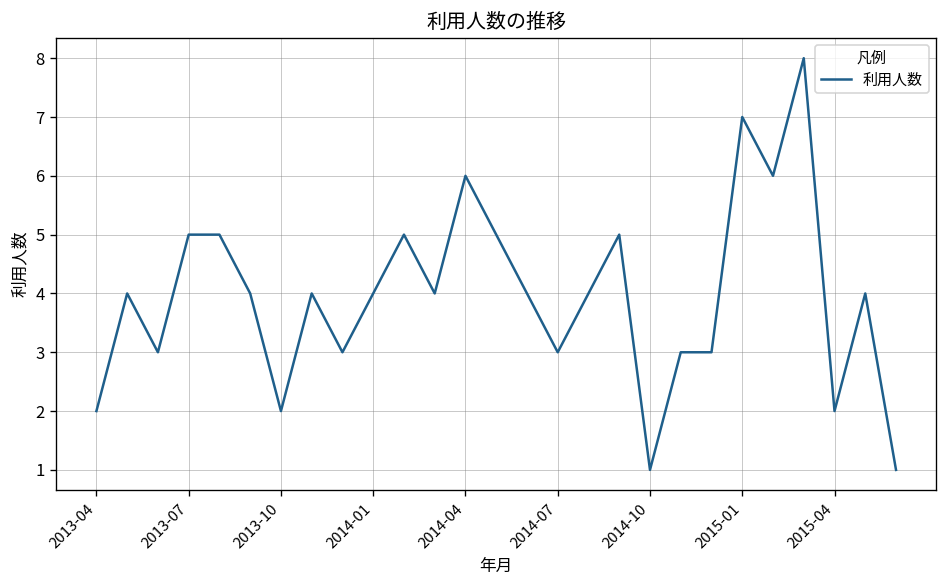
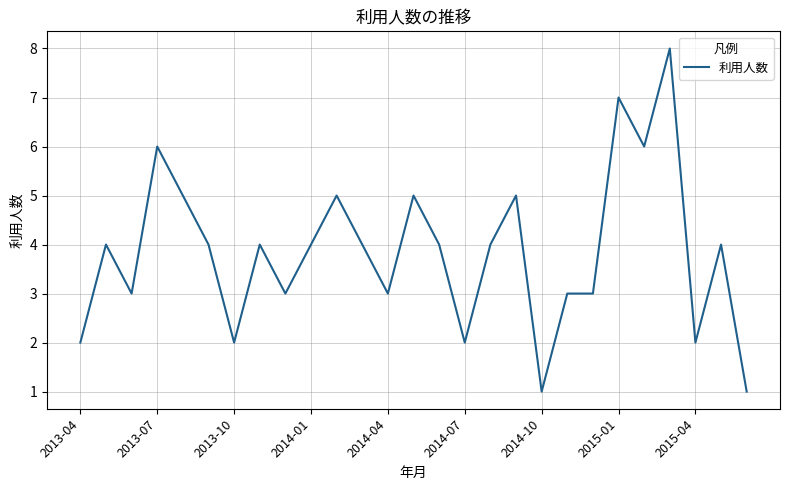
  {
    "2013-04": 2,
-   "2013-07": 5,
+   "2013-07": 6,
    "2013-10": 2,
    "2014-01": 4,
-   "2014-04": 6,
-   "2014-07": 3,
+   "2014-04": 3,
+   "2014-07": 2,
    "2014-10": 1,
    "2015-01": 7,
    "2015-04": 2
  }
